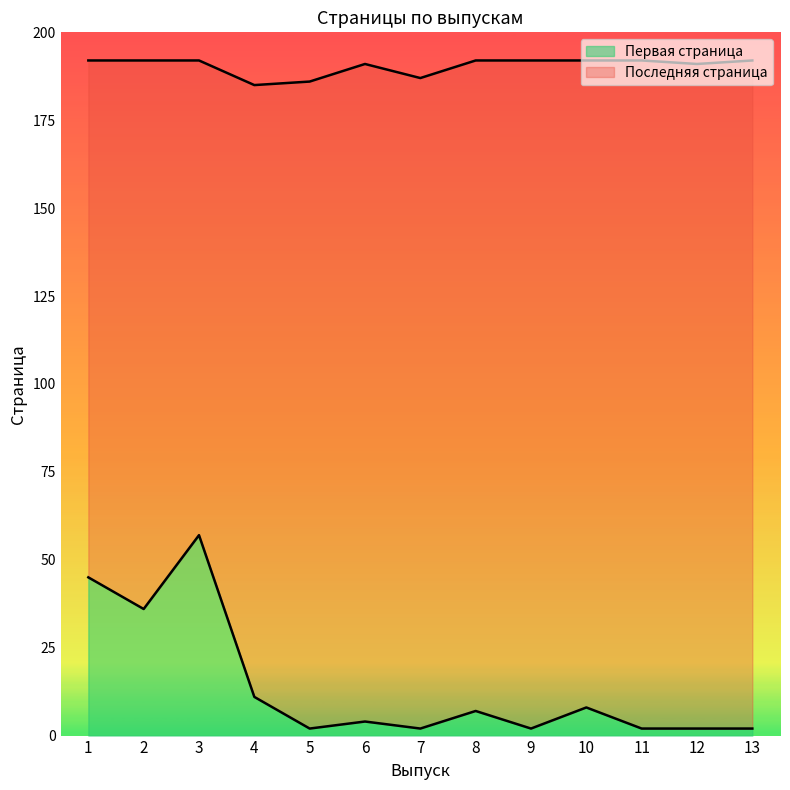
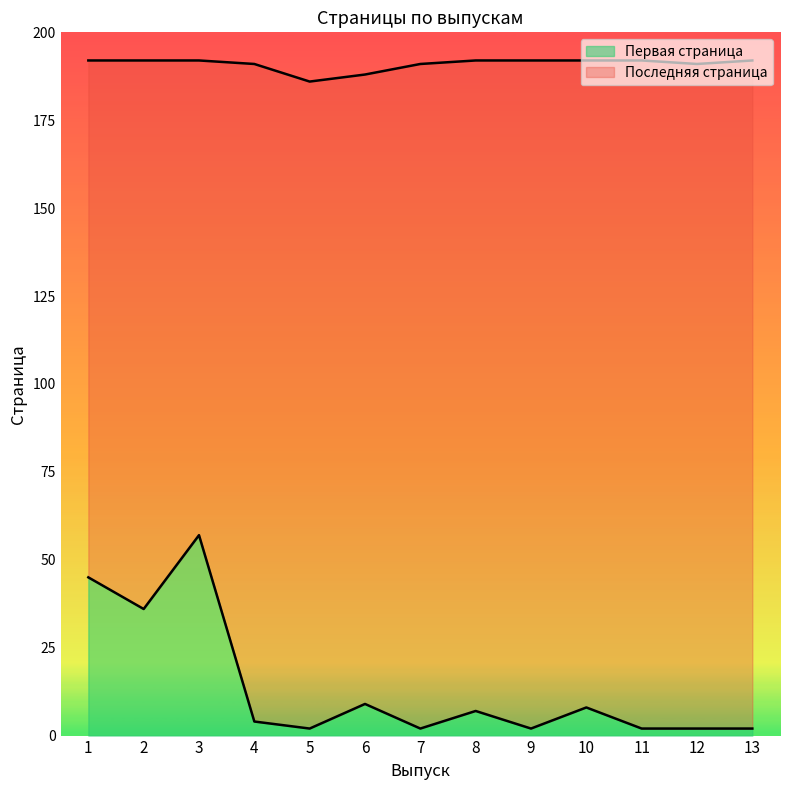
  {
    "Первая страница": {
      "1": 45,
      "2": 36,
      "3": 57,
-     "4": 11,
+     "4": 4,
      "5": 2,
-     "6": 4,
+     "6": 9,
      "7": 2,
      "8": 7,
      "9": 2,
      "10": 8,
      "11": 2,
      "12": 2,
      "13": 2
    },
    "Последняя страница": {
      "1": 192,
      "2": 192,
      "3": 192,
-     "4": 185,
+     "4": 191,
      "5": 186,
-     "6": 191,
-     "7": 187,
+     "6": 188,
+     "7": 191,
      "8": 192,
      "9": 192
    }
  }
